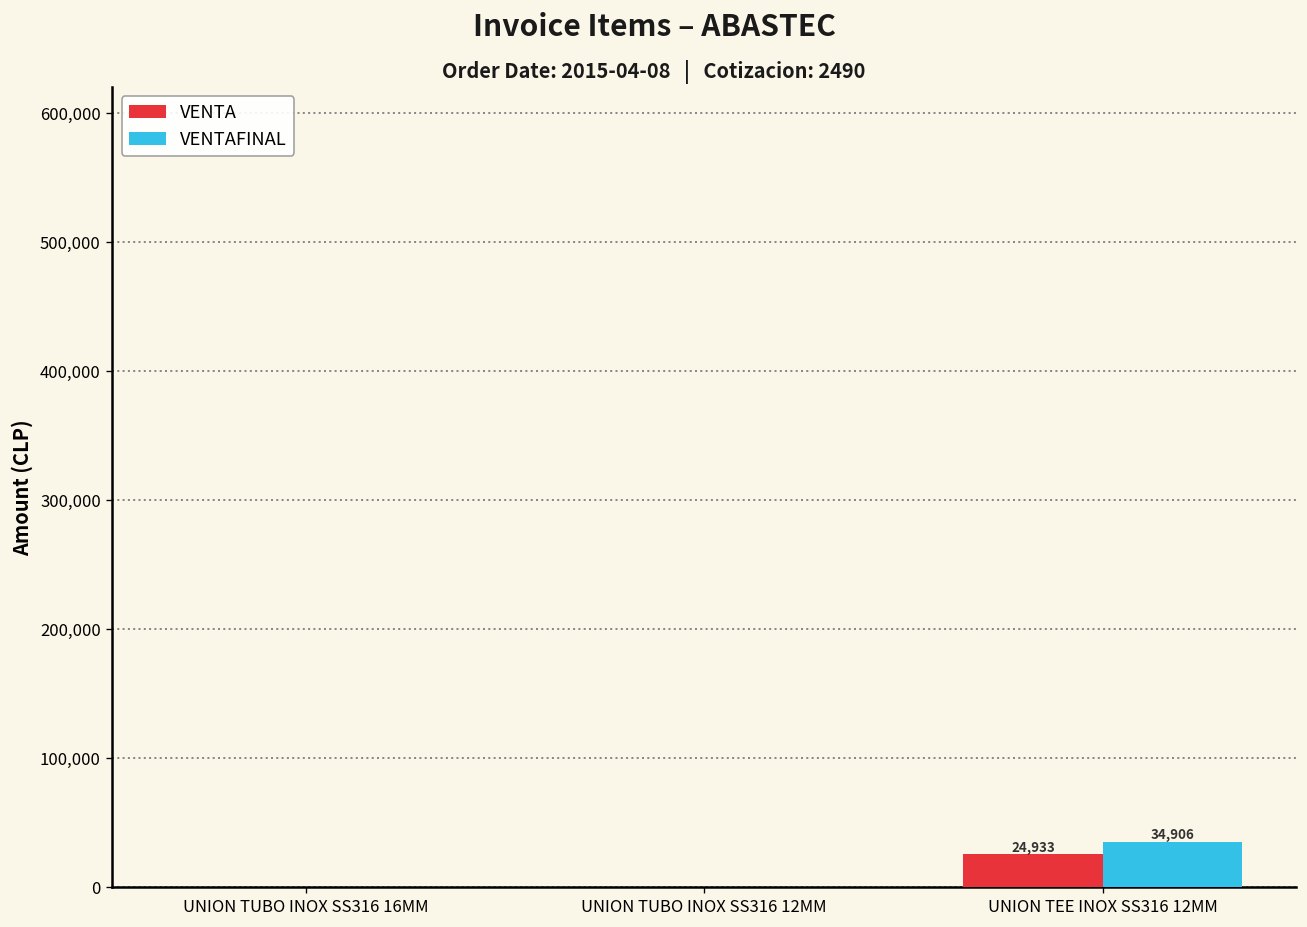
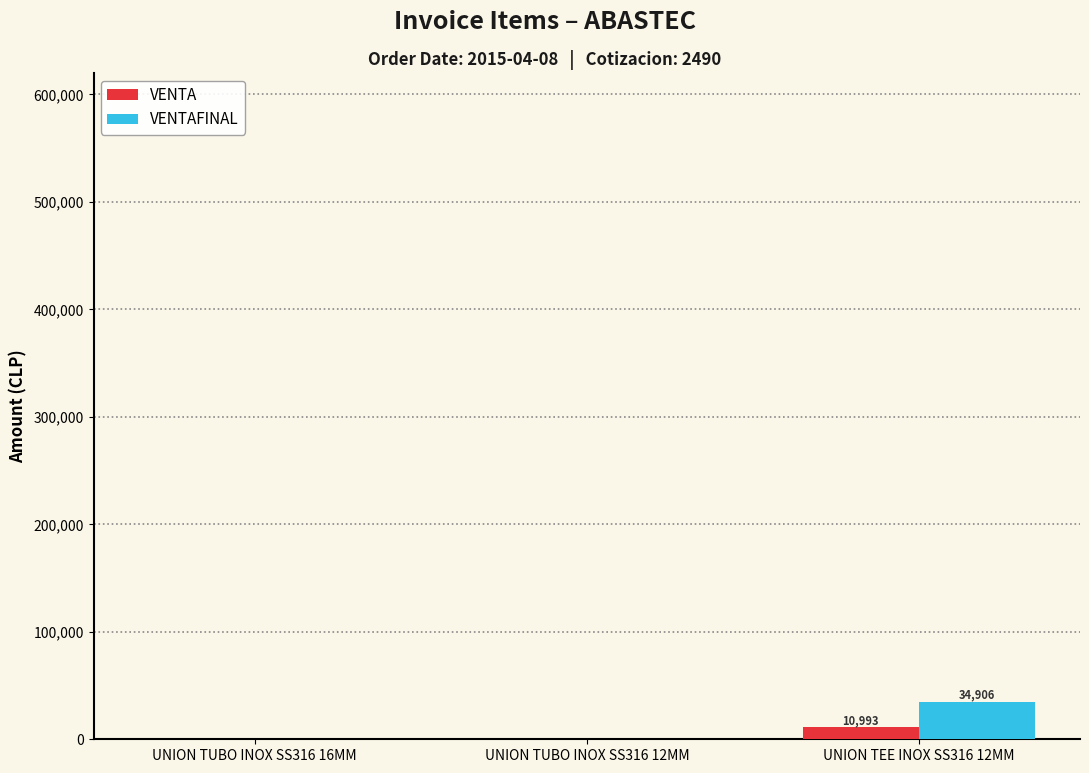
  {
    "VENTA": {
-     "UNION TEE INOX SS316 12MM": "24,933"
+     "UNION TEE INOX SS316 12MM": "10,993"
    },
    "VENTAFINAL": {
      "UNION TEE INOX SS316 12MM": "34,906"
    }
  }
